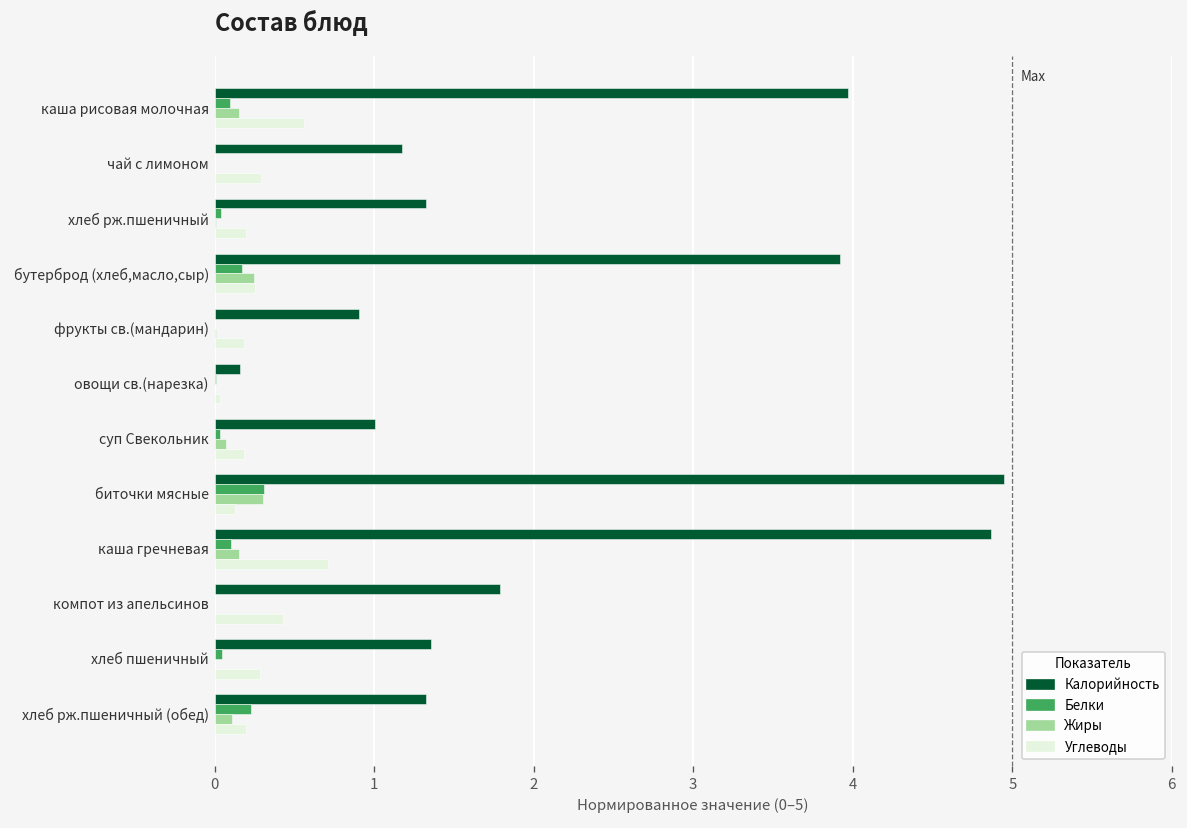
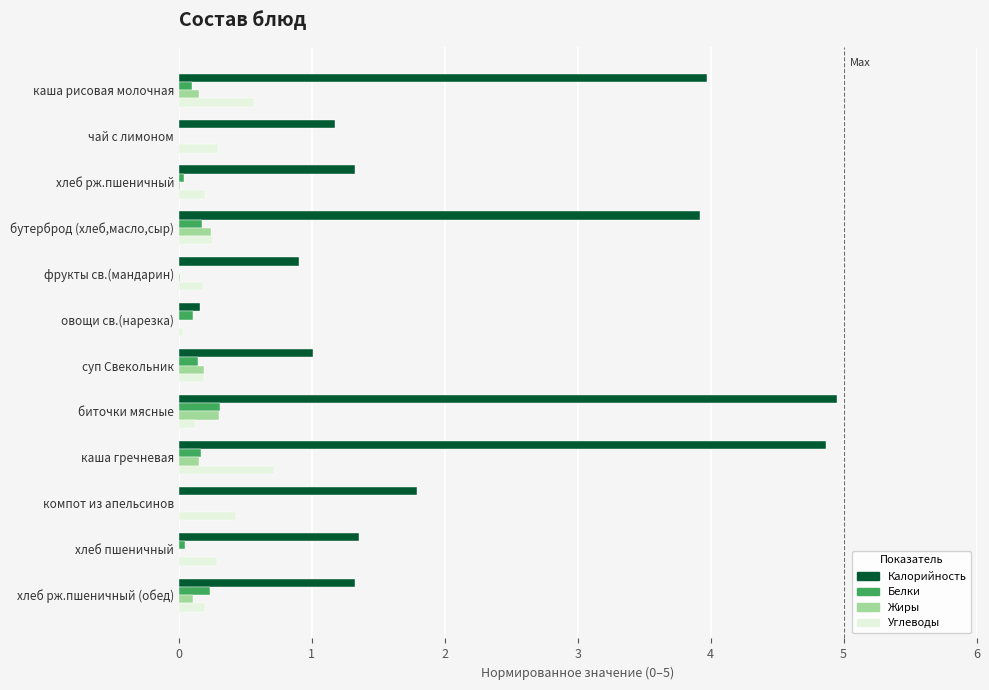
  {
    "Калорийность": {
      "каша рисовая молочная": 3.97,
      "чай с лимоном": 1.17,
      "хлеб рж.пшеничный": 1.32,
      "бутерброд (хлеб,масло,сыр)": 3.92,
      "фрукты св.(мандарин)": 0.90,
      "овощи св.(нарезка)": 0.16,
      "суп Свекольник": 1.01,
      "биточки мясные": 4.95,
      "каша гречневая": 4.87,
      "компот из апельсинов": 1.79,
      "хлеб пшеничный": 1.36,
      "хлеб рж.пшеничный (обед)": 1.32
    },
    "Белки": {
      "каша рисовая молочная": 0.10,
      "хлеб рж.пшеничный": 0.04,
      "бутерброд (хлеб,масло,сыр)": 0.17,
      "фрукты св.(мандарин)": 0.00,
-     "овощи св.(нарезка)": 0.01,
-     "суп Свекольник": 0.03,
+     "овощи св.(нарезка)": 0.10,
+     "суп Свекольник": 0.14,
      "биточки мясные": 0.31,
-     "каша гречневая": 0.10,
+     "каша гречневая": 0.17,
      "хлеб пшеничный": 0.04,
      "хлеб рж.пшеничный (обед)": 0.23
    },
    "Жиры": {
      "каша рисовая молочная": 0.15,
      "чай с лимоном": 0.00,
      "бутерброд (хлеб,масло,сыр)": 0.24,
-     "суп Свекольник": 0.07,
+     "суп Свекольник": 0.19,
      "биточки мясные": 0.30,
      "каша гречневая": 0.15,
      "хлеб рж.пшеничный (обед)": 0.11
    },
    "Углеводы": {
      "каша рисовая молочная": 0.56,
      "чай с лимоном": 0.29,
      "хлеб рж.пшеничный": 0.20,
      "бутерброд (хлеб,масло,сыр)": 0.25,
      "фрукты св.(мандарин)": 0.18,
      "овощи св.(нарезка)": 0.03,
      "суп Свекольник": 0.19,
      "биточки мясные": 0.13,
      "каша гречневая": 0.71,
      "компот из апельсинов": 0.43,
      "хлеб пшеничный": 0.28,
      "хлеб рж.пшеничный (обед)": 0.20
    }
  }
